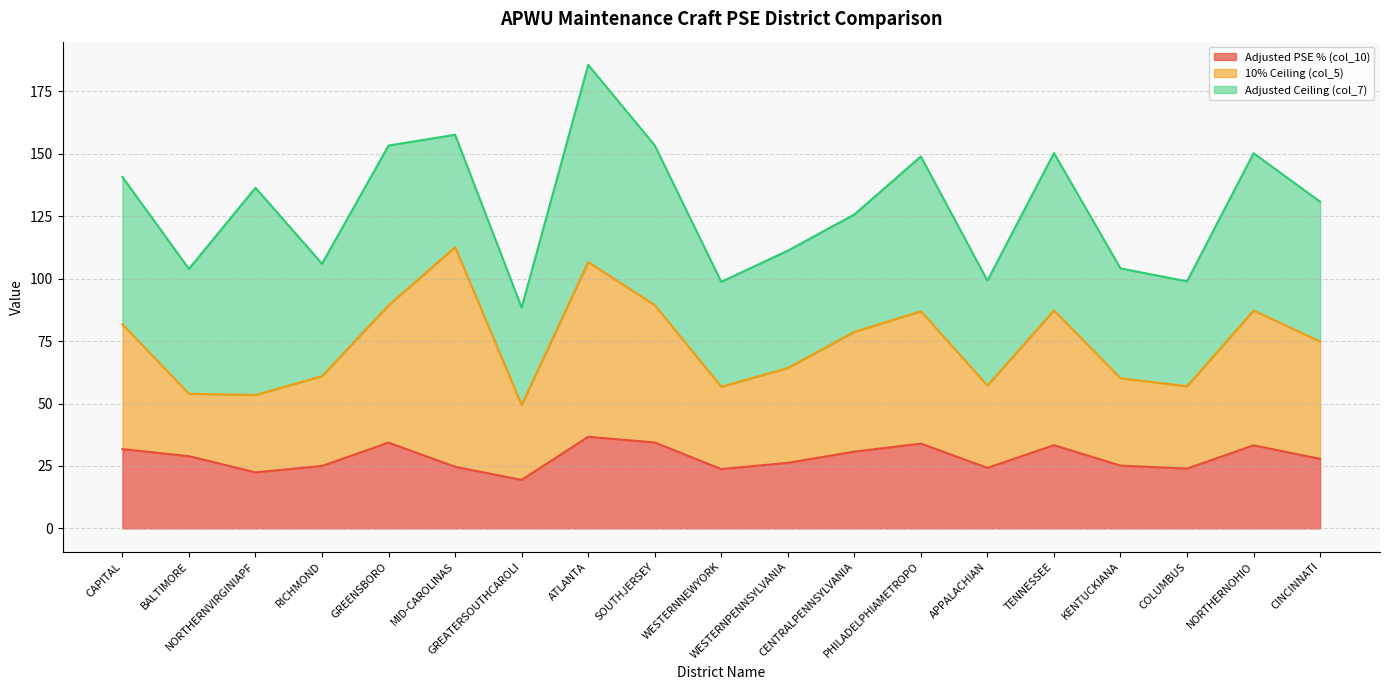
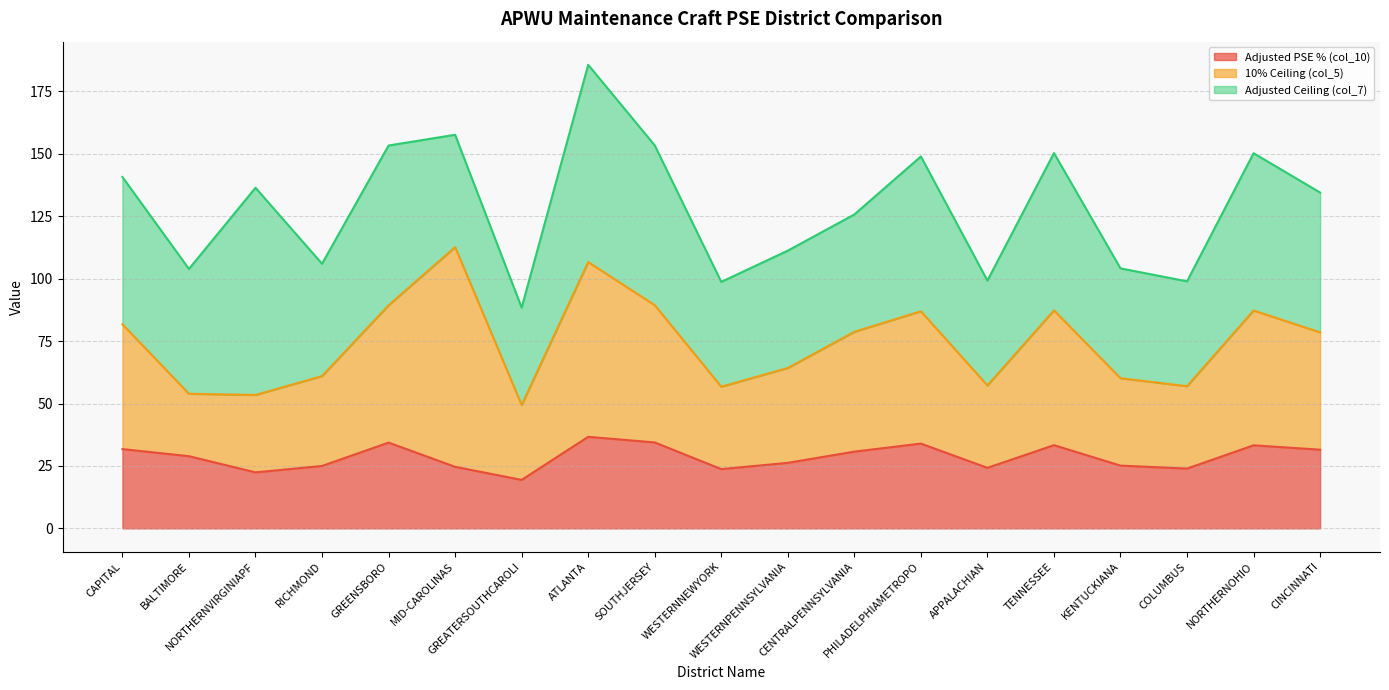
  {
    "Adjusted PSE % (col_10)": {
      "CAPITAL": 32,
      "BALTIMORE": 29,
      "NORTHERNVIRGINIAPF": 22,
      "RICHMOND": 25,
      "GREENSBORO": 34,
      "MID-CAROLINAS": 25,
      "GREATERSOUTHCAROLI": 19,
      "ATLANTA": 37,
      "SOUTHJERSEY": 34,
      "WESTERNNEWYORK": 24,
      "WESTERNPENNSYLVANIA": 26,
      "CENTRALPENNSYLVANIA": 31,
      "PHILADELPHIAMETROPO": 34,
      "APPALACHIAN": 24,
      "TENNESSEE": 33,
      "KENTUCKIANA": 25,
      "COLUMBUS": 24,
      "NORTHERNOHIO": 33,
-     "CINCINNATI": 28
+     "CINCINNATI": 32
    },
    "10% Ceiling (col_5)": {
      "CAPITAL": 50,
      "BALTIMORE": 25,
      "NORTHERNVIRGINIAPF": 31,
      "RICHMOND": 36,
      "GREENSBORO": 55,
      "MID-CAROLINAS": 88,
      "GREATERSOUTHCAROLI": 30,
      "ATLANTA": 70,
      "SOUTHJERSEY": 55,
      "WESTERNNEWYORK": 33,
      "WESTERNPENNSYLVANIA": 38,
      "CENTRALPENNSYLVANIA": 48,
      "PHILADELPHIAMETROPO": 53,
      "APPALACHIAN": 33,
      "TENNESSEE": 54,
      "KENTUCKIANA": 35,
      "COLUMBUS": 33,
      "NORTHERNOHIO": 54,
      "CINCINNATI": 47
    },
    "Adjusted Ceiling (col_7)": {
      "CAPITAL": 59,
      "BALTIMORE": 50,
      "NORTHERNVIRGINIAPF": 83,
      "RICHMOND": 45,
      "GREENSBORO": 64,
      "MID-CAROLINAS": 45,
      "GREATERSOUTHCAROLI": 39,
      "ATLANTA": 79,
      "SOUTHJERSEY": 64,
      "WESTERNNEWYORK": 42,
      "WESTERNPENNSYLVANIA": 47,
      "CENTRALPENNSYLVANIA": 47,
      "PHILADELPHIAMETROPO": 62,
      "APPALACHIAN": 42,
      "TENNESSEE": 63,
      "KENTUCKIANA": 44,
      "COLUMBUS": 42,
      "NORTHERNOHIO": 63,
      "CINCINNATI": 56
    }
  }
